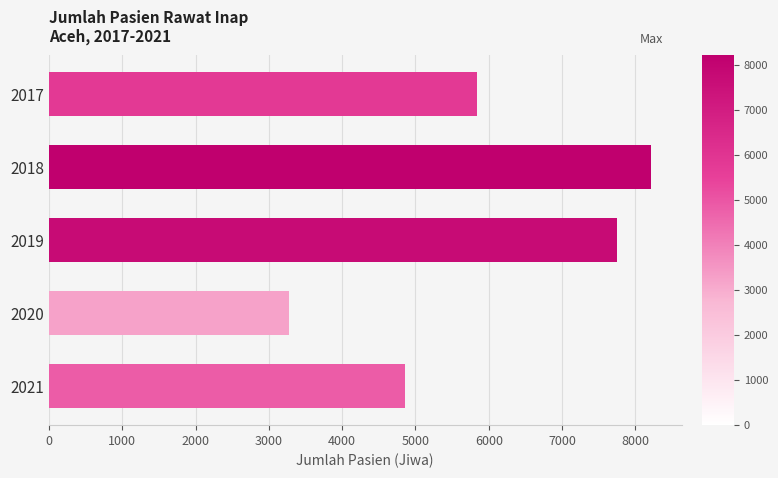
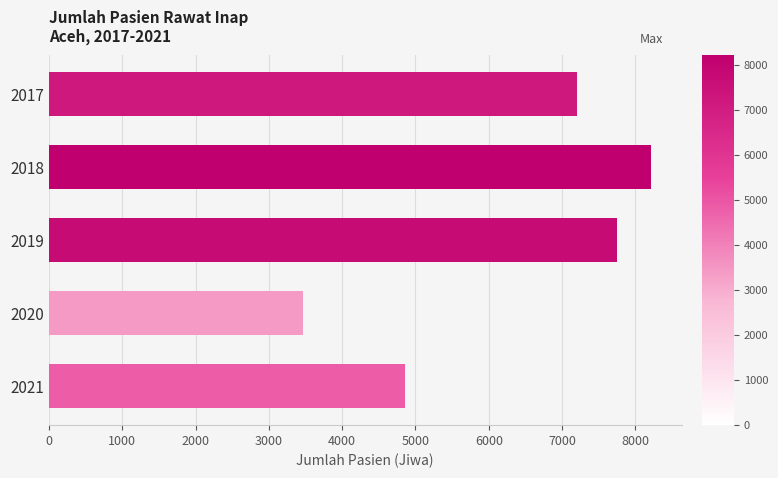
  {
-   "2017": 5800,
+   "2017": 7200,
    "2018": 8200,
    "2019": 7700,
-   "2020": 3300,
+   "2020": 3500,
    "2021": 4900
  }
